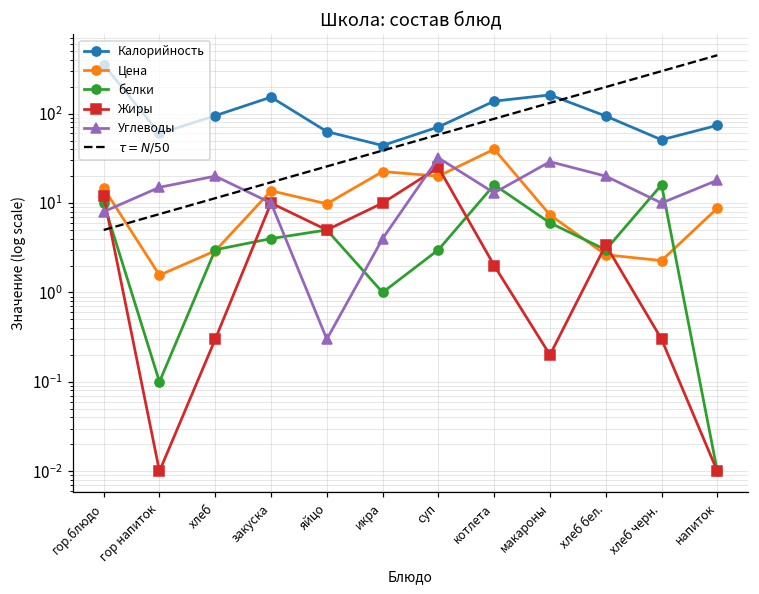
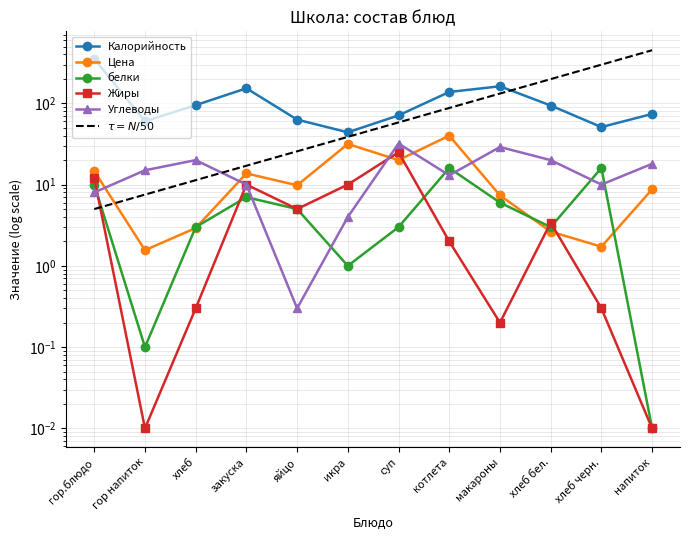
  {
    "Калорийность": {
      "хлеб": 100,
      "закуска": 150,
      "яйцо": 60,
      "икра": 40,
      "суп": 70,
      "котлета": 140,
      "макароны": 160,
      "хлеб бел.": 90,
      "хлеб черн.": 50,
      "напиток": 70
    },
    "Цена": {
      "гор.блюдо": 15,
      "гор напиток": 1.6,
      "закуска": 14,
      "яйцо": 10,
-     "икра": 23,
+     "икра": 32,
      "суп": 20,
      "котлета": 40,
      "макароны": 7,
      "хлеб бел.": 2.6,
-     "хлеб черн.": 2.3,
+     "хлеб черн.": 1.7,
      "напиток": 9
    },
    "белки": {
      "гор.блюдо": 10,
      "гор напиток": 0.10,
-     "закуска": 4,
+     "закуска": 7,
      "икра": 1,
      "суп": 3,
      "котлета": 16,
      "макароны": 6,
      "хлеб бел.": 3,
      "хлеб черн.": 16
    },
    "Жиры": {
      "гор.блюдо": 12,
      "гор напиток": 0.010,
      "хлеб": 0.3,
      "икра": 10,
      "суп": 25,
      "котлета": 2.0,
      "макароны": 0.2,
      "хлеб бел.": 3.4,
      "хлеб черн.": 0.3
    },
    "Углеводы": {
      "гор.блюдо": 8,
      "гор напиток": 15,
      "хлеб": 20,
      "яйцо": 0.3,
      "икра": 4,
      "суп": 32,
      "котлета": 13,
      "макароны": 29,
      "хлеб бел.": 20,
      "хлеб черн.": 10,
      "напиток": 18
    }
  }
